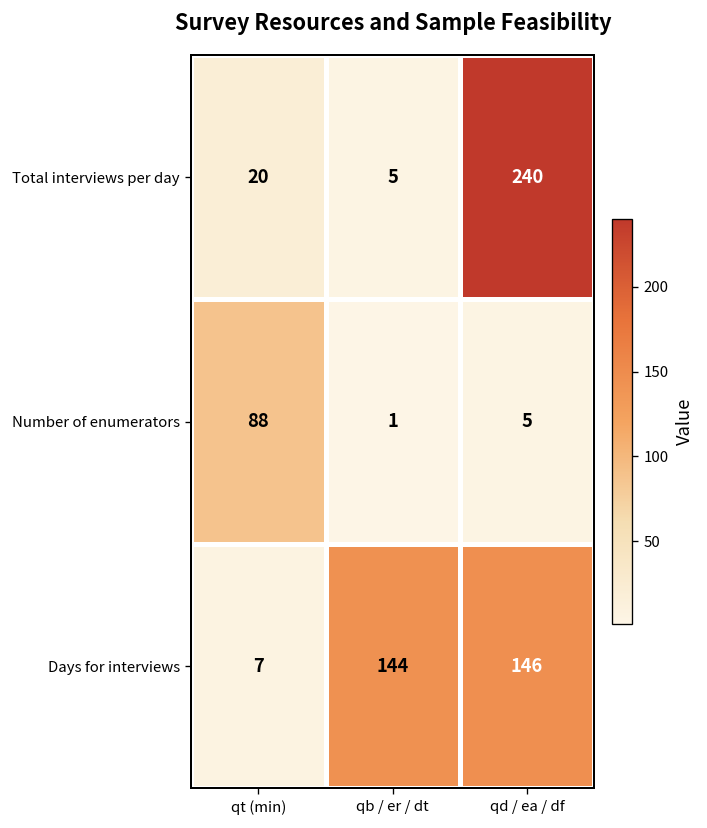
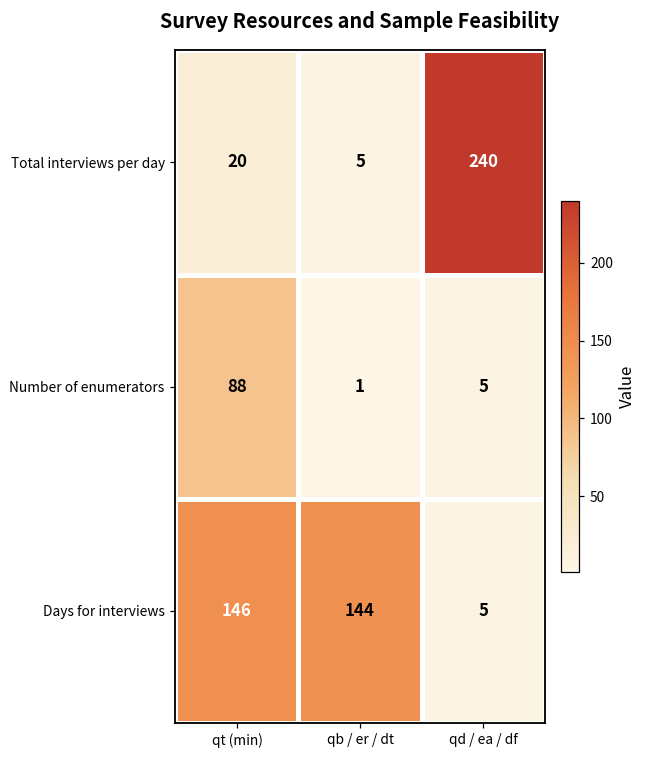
  {
    "Total interviews per day": {
      "qt (min)": 20,
      "qb / er / dt": 5,
      "qd / ea / df": 240
    },
    "Number of enumerators": {
      "qt (min)": 88,
      "qb / er / dt": 1,
      "qd / ea / df": 5
    },
    "Days for interviews": {
-     "qt (min)": 7,
+     "qt (min)": 146,
      "qb / er / dt": 144,
-     "qd / ea / df": 146
+     "qd / ea / df": 5
    }
  }
